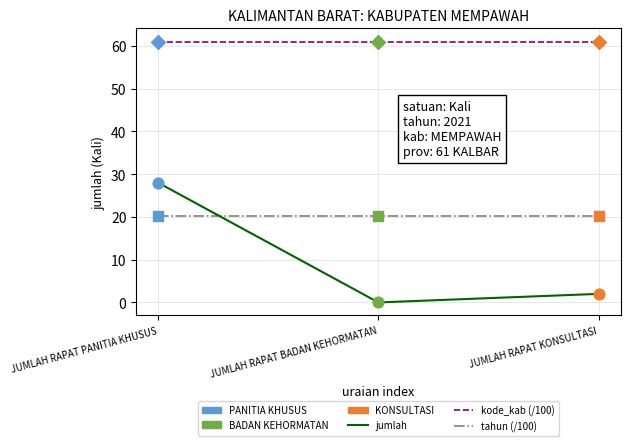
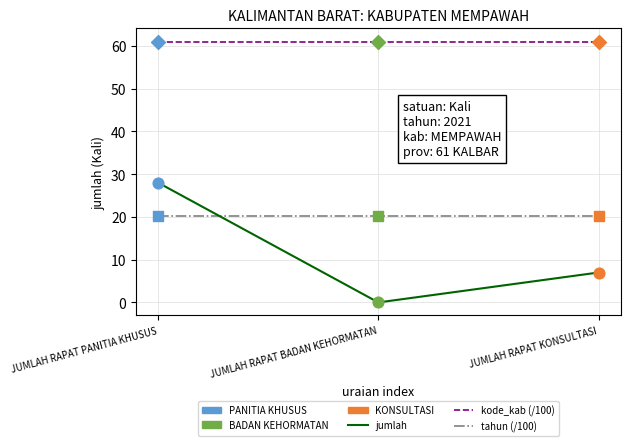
  {
    "jumlah": {
-     "JUMLAH RAPAT KONSULTASI": 2
+     "JUMLAH RAPAT KONSULTASI": 7
    }
  }
